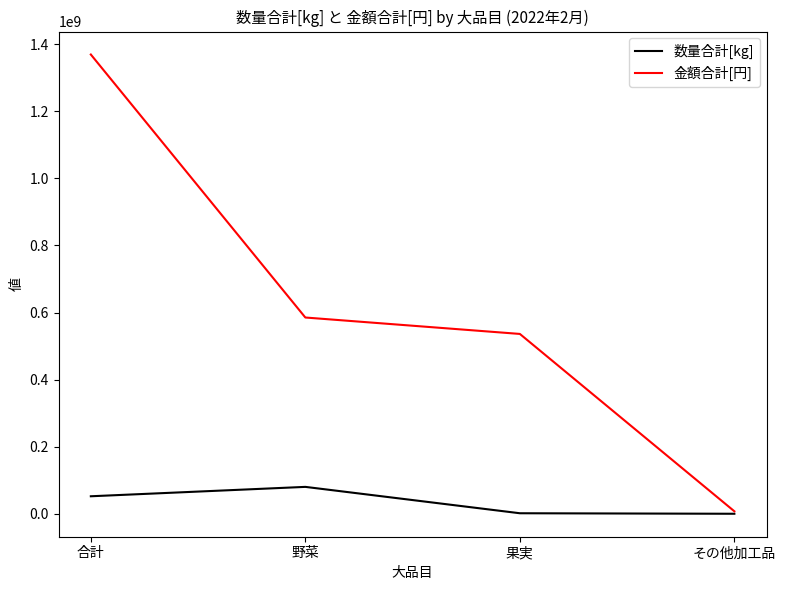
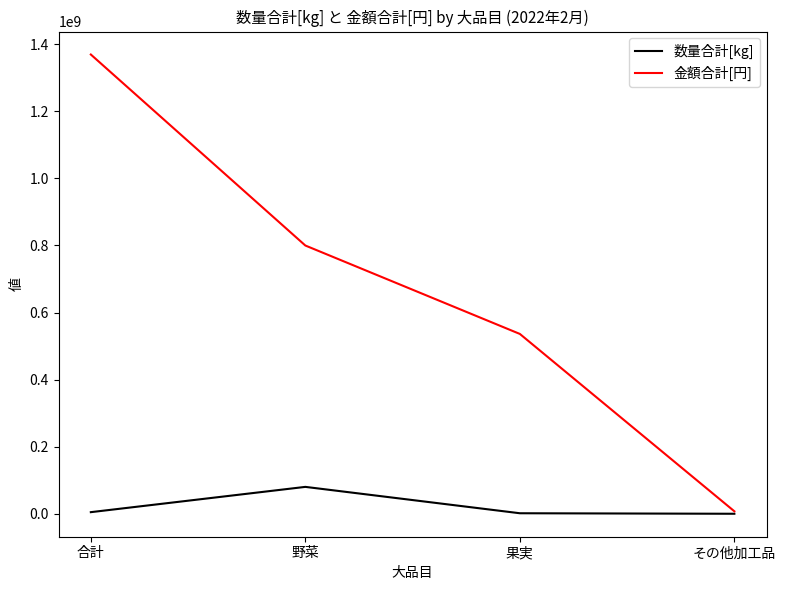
  {
    "数量合計[kg]": {
-     "合計": 50000000,
+     "合計": 0,
      "野菜": 80000000,
      "果実": 0
    },
    "金額合計[円]": {
      "合計": 1370000000,
-     "野菜": 590000000,
+     "野菜": 800000000,
      "果実": 540000000
    }
  }
